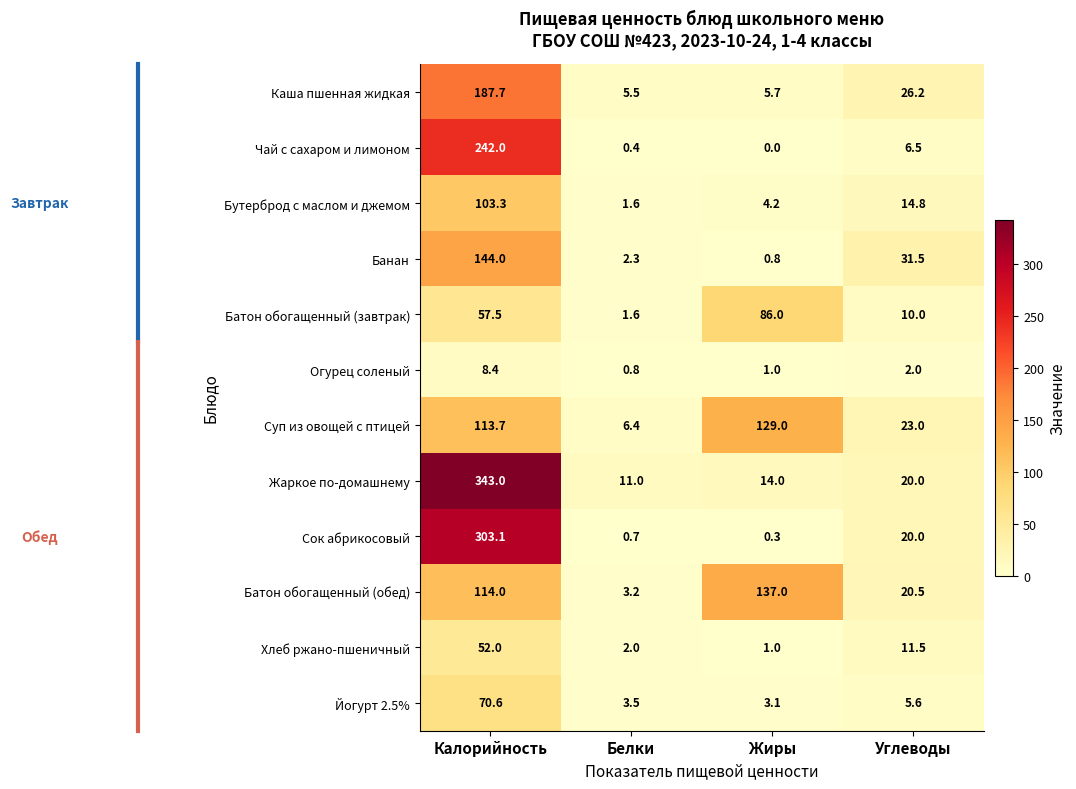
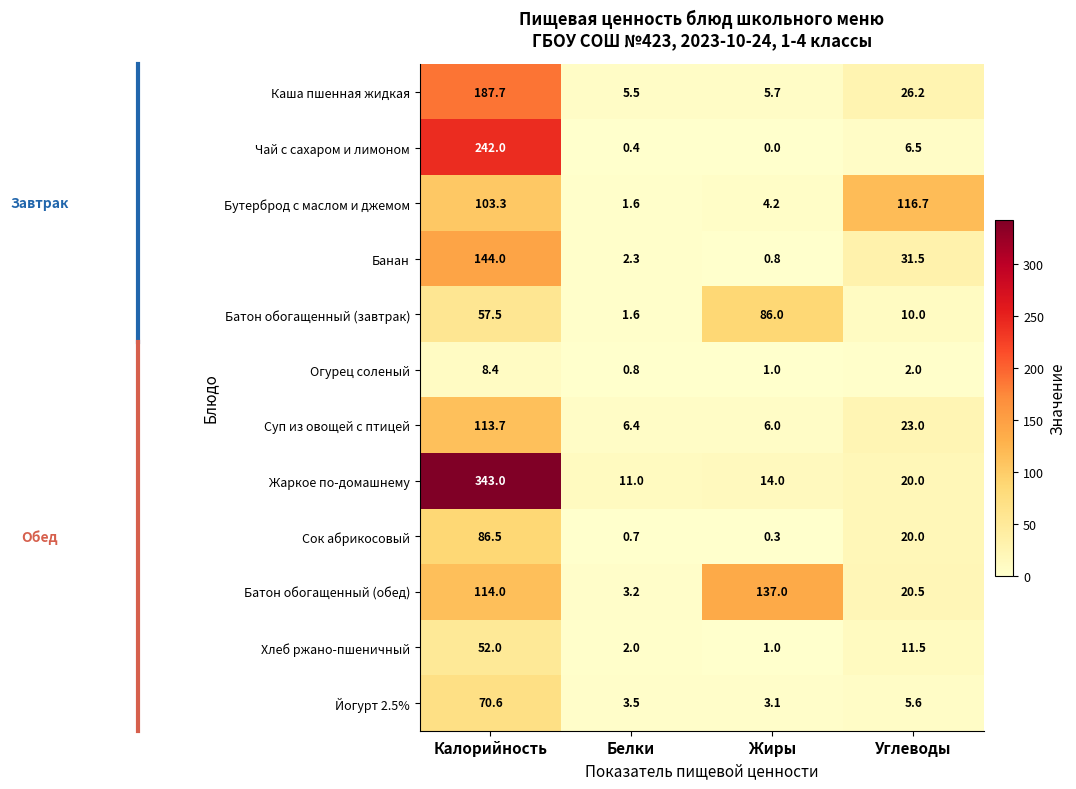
  {
    "Каша пшенная жидкая": {
      "Калорийность": 187.7,
      "Белки": 5.5,
      "Жиры": 5.7,
      "Углеводы": 26.2
    },
    "Чай с сахаром и лимоном": {
      "Калорийность": 242.0,
      "Белки": 0.4,
      "Жиры": 0.0,
      "Углеводы": 6.5
    },
    "Бутерброд с маслом и джемом": {
      "Калорийность": 103.3,
      "Белки": 1.6,
      "Жиры": 4.2,
-     "Углеводы": 14.8
+     "Углеводы": 116.7
    },
    "Банан": {
      "Калорийность": 144.0,
      "Белки": 2.3,
      "Жиры": 0.8,
      "Углеводы": 31.5
    },
    "Батон обогащенный (завтрак)": {
      "Калорийность": 57.5,
      "Белки": 1.6,
      "Жиры": 86.0,
      "Углеводы": 10.0
    },
    "Огурец соленый": {
      "Калорийность": 8.4,
      "Белки": 0.8,
      "Жиры": 1.0,
      "Углеводы": 2.0
    },
    "Суп из овощей с птицей": {
      "Калорийность": 113.7,
      "Белки": 6.4,
-     "Жиры": 129.0,
+     "Жиры": 6.0,
      "Углеводы": 23.0
    },
    "Жаркое по-домашнему": {
      "Калорийность": 343.0,
      "Белки": 11.0,
      "Жиры": 14.0,
      "Углеводы": 20.0
    },
    "Сок абрикосовый": {
-     "Калорийность": 303.1,
+     "Калорийность": 86.5,
      "Белки": 0.7,
      "Жиры": 0.3,
      "Углеводы": 20.0
    },
    "Батон обогащенный (обед)": {
      "Калорийность": 114.0,
      "Белки": 3.2,
      "Жиры": 137.0,
      "Углеводы": 20.5
    },
    "Хлеб ржано-пшеничный": {
      "Калорийность": 52.0,
      "Белки": 2.0,
      "Жиры": 1.0,
      "Углеводы": 11.5
    },
    "Йогурт 2.5%": {
      "Калорийность": 70.6,
      "Белки": 3.5,
      "Жиры": 3.1,
      "Углеводы": 5.6
    }
  }
